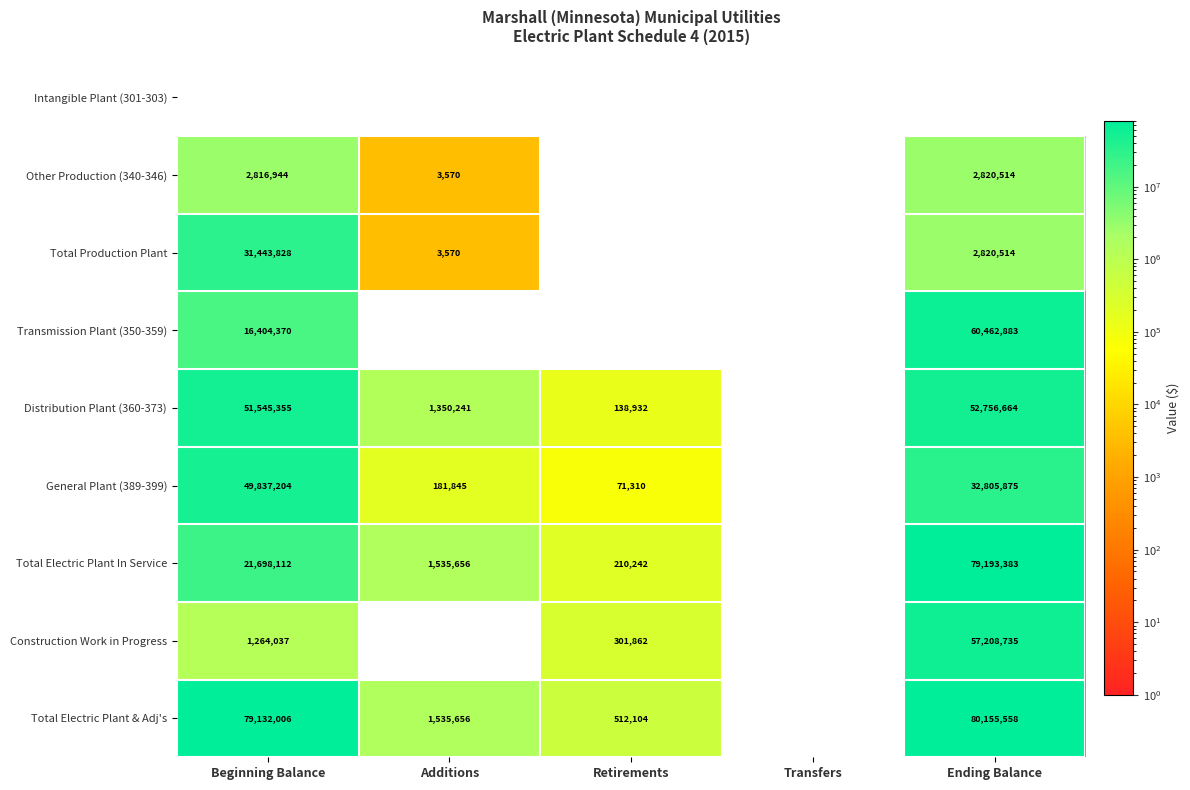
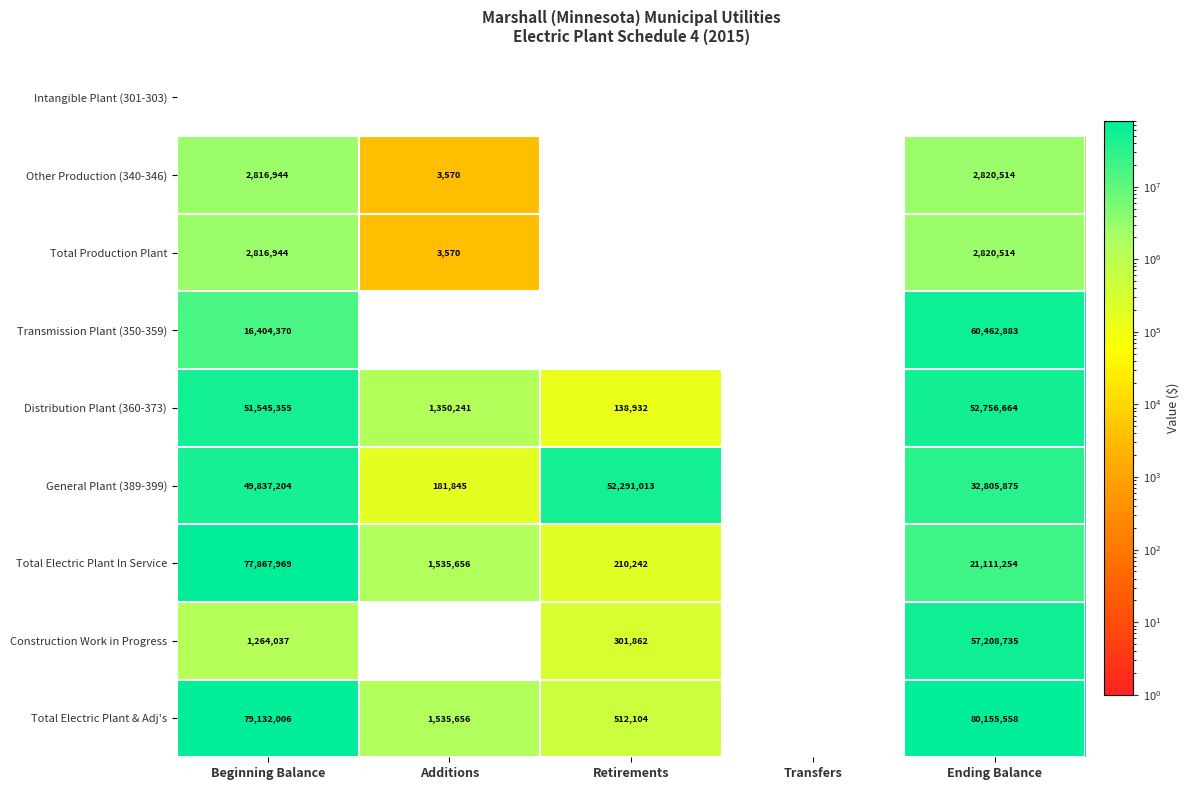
  {
    "Other Production (340-346)": {
      "Beginning Balance": "2,816,944",
      "Additions": "3,570",
      "Ending Balance": "2,820,514"
    },
    "Total Production Plant": {
-     "Beginning Balance": "31,443,828",
+     "Beginning Balance": "2,816,944",
      "Additions": "3,570",
      "Ending Balance": "2,820,514"
    },
    "Transmission Plant (350-359)": {
      "Beginning Balance": "16,404,370",
      "Ending Balance": "60,462,883"
    },
    "Distribution Plant (360-373)": {
      "Beginning Balance": "51,545,355",
      "Additions": "1,350,241",
      "Retirements": "138,932",
      "Ending Balance": "52,756,664"
    },
    "General Plant (389-399)": {
      "Beginning Balance": "49,837,204",
      "Additions": "181,845",
-     "Retirements": "71,310",
+     "Retirements": "52,291,013",
      "Ending Balance": "32,805,875"
    },
    "Total Electric Plant In Service": {
-     "Beginning Balance": "21,698,112",
+     "Beginning Balance": "77,867,969",
      "Additions": "1,535,656",
      "Retirements": "210,242",
-     "Ending Balance": "79,193,383"
+     "Ending Balance": "21,111,254"
    },
    "Construction Work in Progress": {
      "Beginning Balance": "1,264,037",
      "Retirements": "301,862",
      "Ending Balance": "57,208,735"
    },
    "Total Electric Plant & Adj's": {
      "Beginning Balance": "79,132,006",
      "Additions": "1,535,656",
      "Retirements": "512,104",
      "Ending Balance": "80,155,558"
    }
  }
